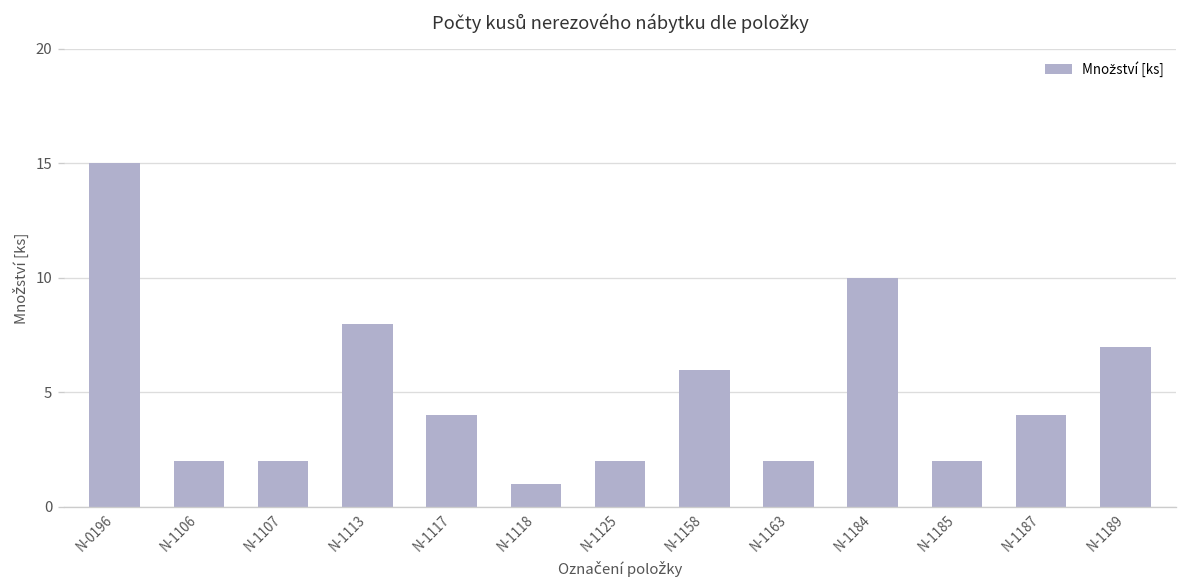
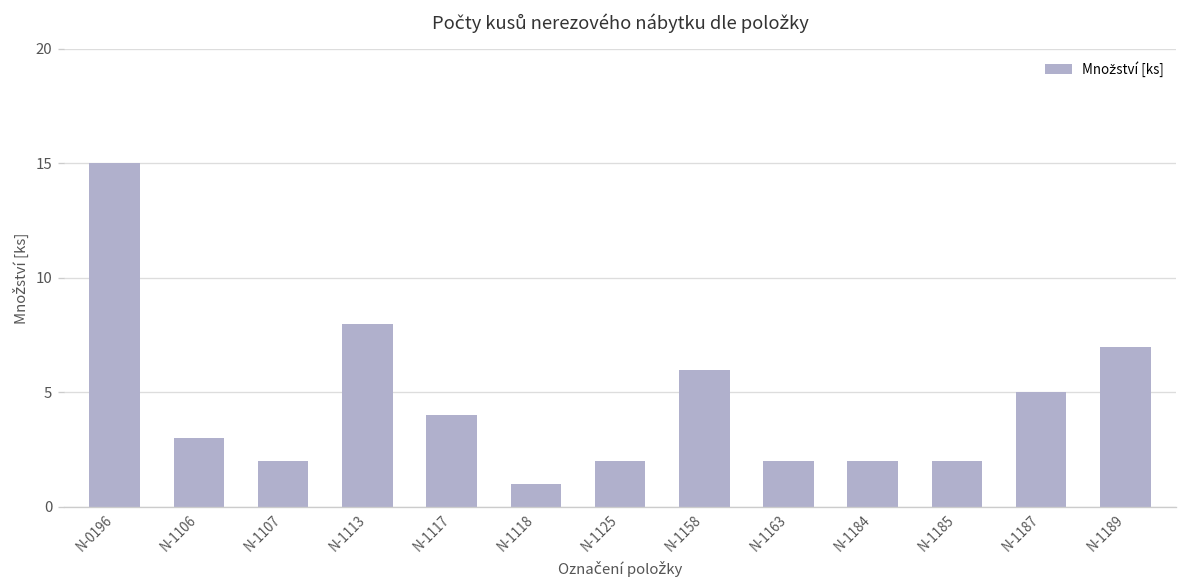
  {
    "N-0196": 15,
-   "N-1106": 2,
+   "N-1106": 3,
    "N-1107": 2,
    "N-1113": 8,
    "N-1117": 4,
    "N-1118": 1,
    "N-1125": 2,
    "N-1158": 6,
    "N-1163": 2,
-   "N-1184": 10,
+   "N-1184": 2,
    "N-1185": 2,
-   "N-1187": 4,
+   "N-1187": 5,
    "N-1189": 7
  }
